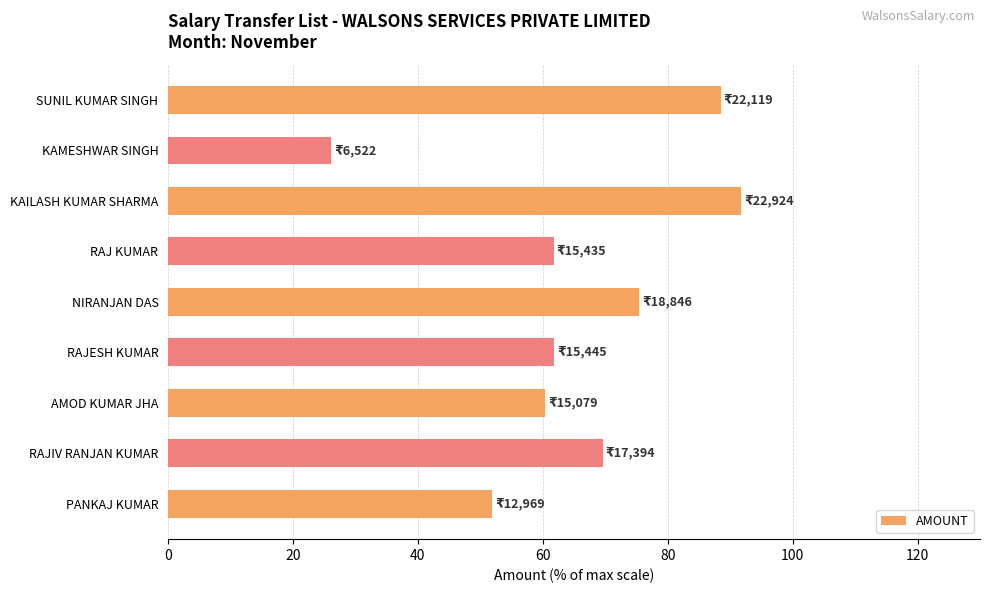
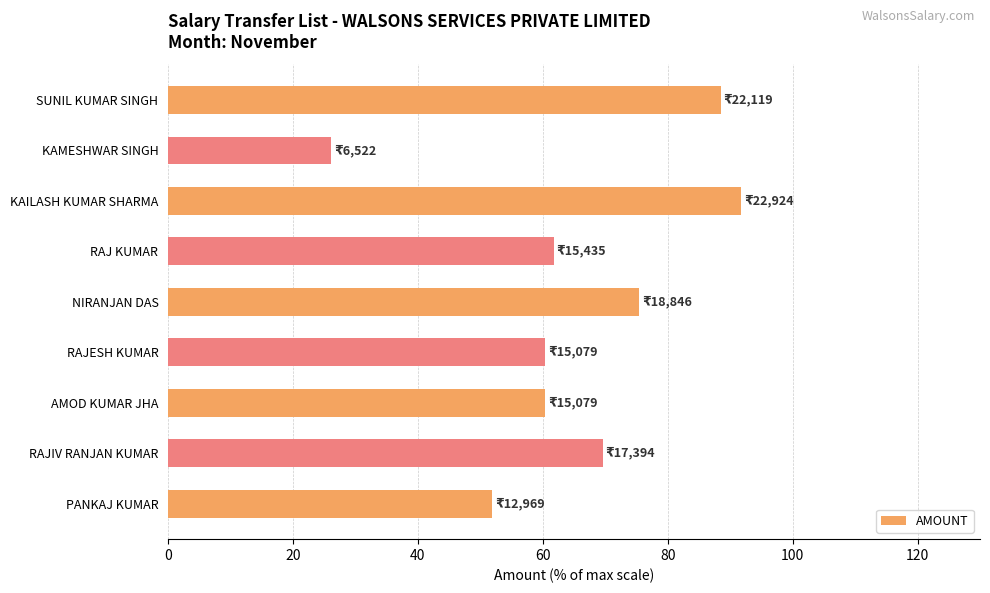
  {
-   "RAJESH KUMAR": "15,445"
+   "RAJESH KUMAR": "15,079"
  }
